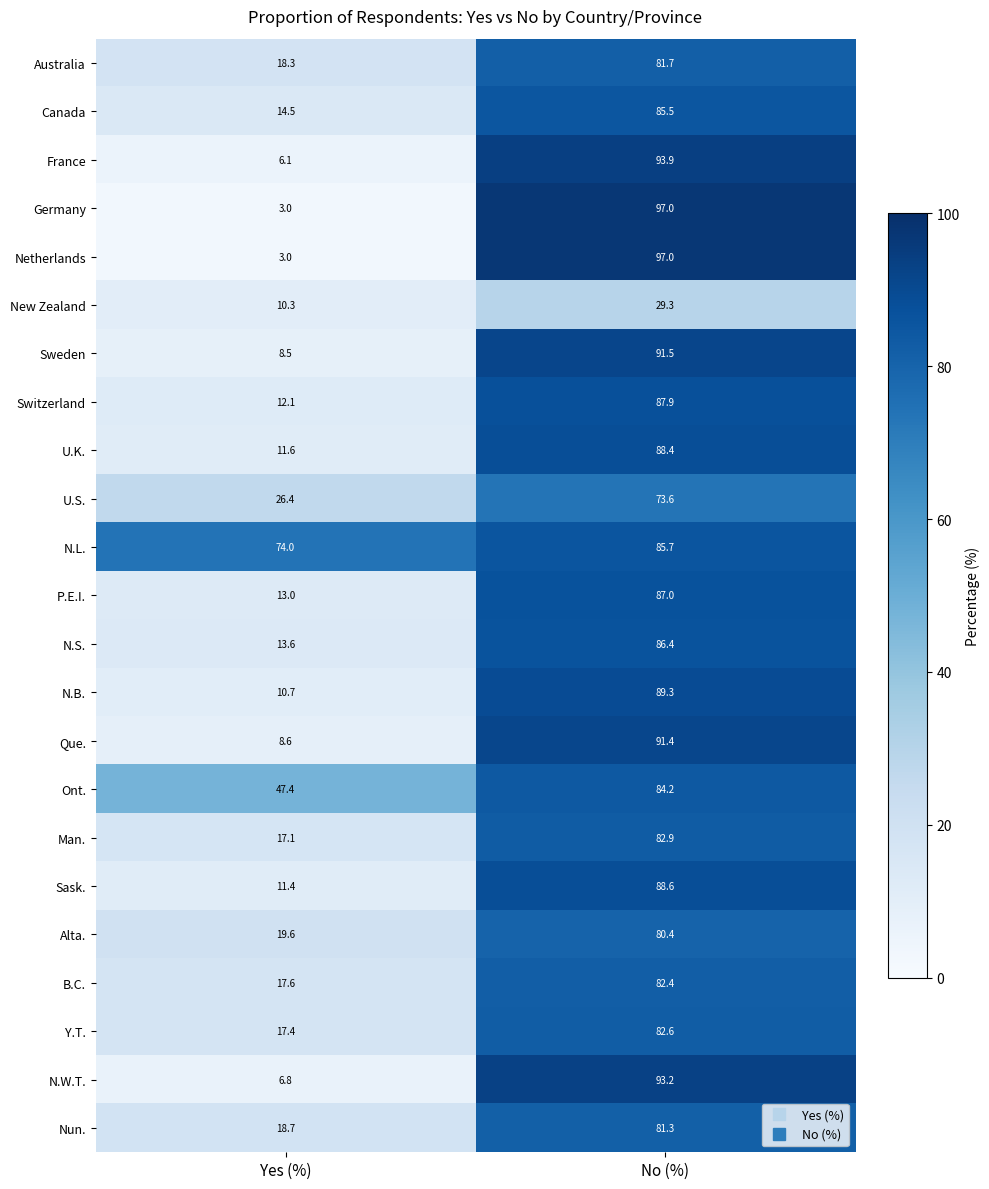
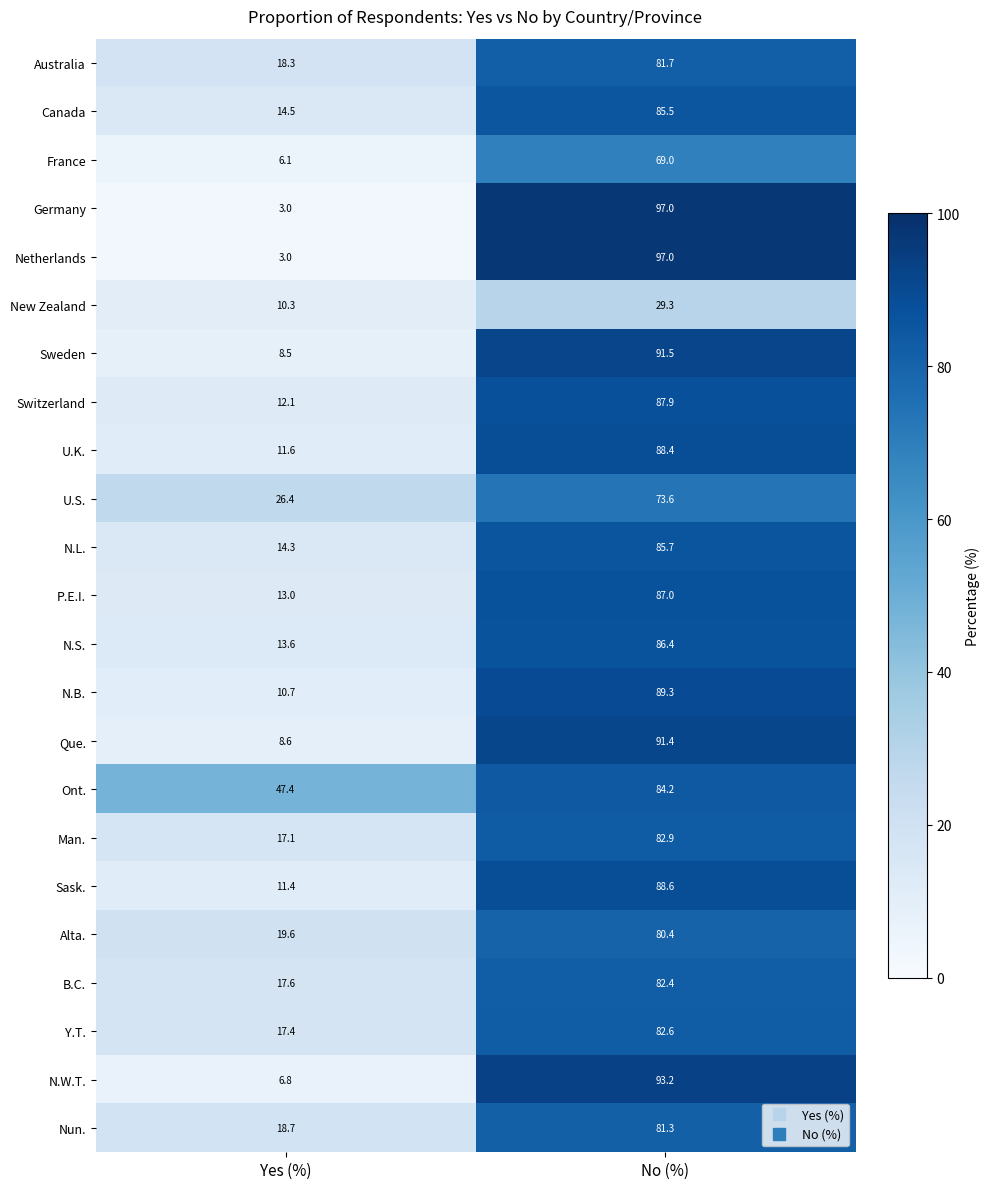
  {
    "Australia": {
      "Yes (%)": 18.3,
      "No (%)": 81.7
    },
    "Canada": {
      "Yes (%)": 14.5,
      "No (%)": 85.5
    },
    "France": {
      "Yes (%)": 6.1,
-     "No (%)": 93.9
+     "No (%)": 69.0
    },
    "Germany": {
      "Yes (%)": 3.0,
      "No (%)": 97.0
    },
    "Netherlands": {
      "Yes (%)": 3.0,
      "No (%)": 97.0
    },
    "New Zealand": {
      "Yes (%)": 10.3,
      "No (%)": 29.3
    },
    "Sweden": {
      "Yes (%)": 8.5,
      "No (%)": 91.5
    },
    "Switzerland": {
      "Yes (%)": 12.1,
      "No (%)": 87.9
    },
    "U.K.": {
      "Yes (%)": 11.6,
      "No (%)": 88.4
    },
    "U.S.": {
      "Yes (%)": 26.4,
      "No (%)": 73.6
    },
    "N.L.": {
-     "Yes (%)": 74.0,
+     "Yes (%)": 14.3,
      "No (%)": 85.7
    },
    "P.E.I.": {
      "Yes (%)": 13.0,
      "No (%)": 87.0
    },
    "N.S.": {
      "Yes (%)": 13.6,
      "No (%)": 86.4
    },
    "N.B.": {
      "Yes (%)": 10.7,
      "No (%)": 89.3
    },
    "Que.": {
      "Yes (%)": 8.6,
      "No (%)": 91.4
    },
    "Ont.": {
      "Yes (%)": 47.4,
      "No (%)": 84.2
    },
    "Man.": {
      "Yes (%)": 17.1,
      "No (%)": 82.9
    },
    "Sask.": {
      "Yes (%)": 11.4,
      "No (%)": 88.6
    },
    "Alta.": {
      "Yes (%)": 19.6,
      "No (%)": 80.4
    },
    "B.C.": {
      "Yes (%)": 17.6,
      "No (%)": 82.4
    },
    "Y.T.": {
      "Yes (%)": 17.4,
      "No (%)": 82.6
    },
    "N.W.T.": {
      "Yes (%)": 6.8,
      "No (%)": 93.2
    },
    "Nun.": {
      "Yes (%)": 18.7,
      "No (%)": 81.3
    }
  }
